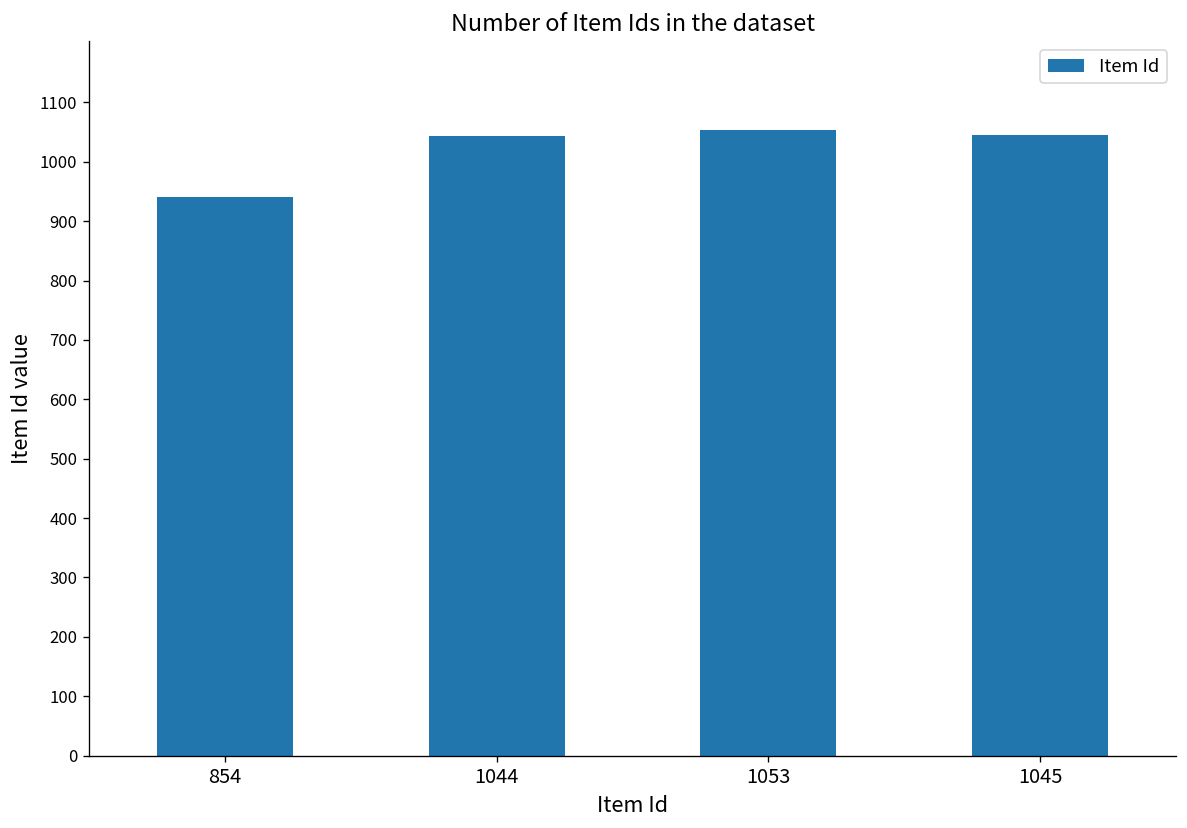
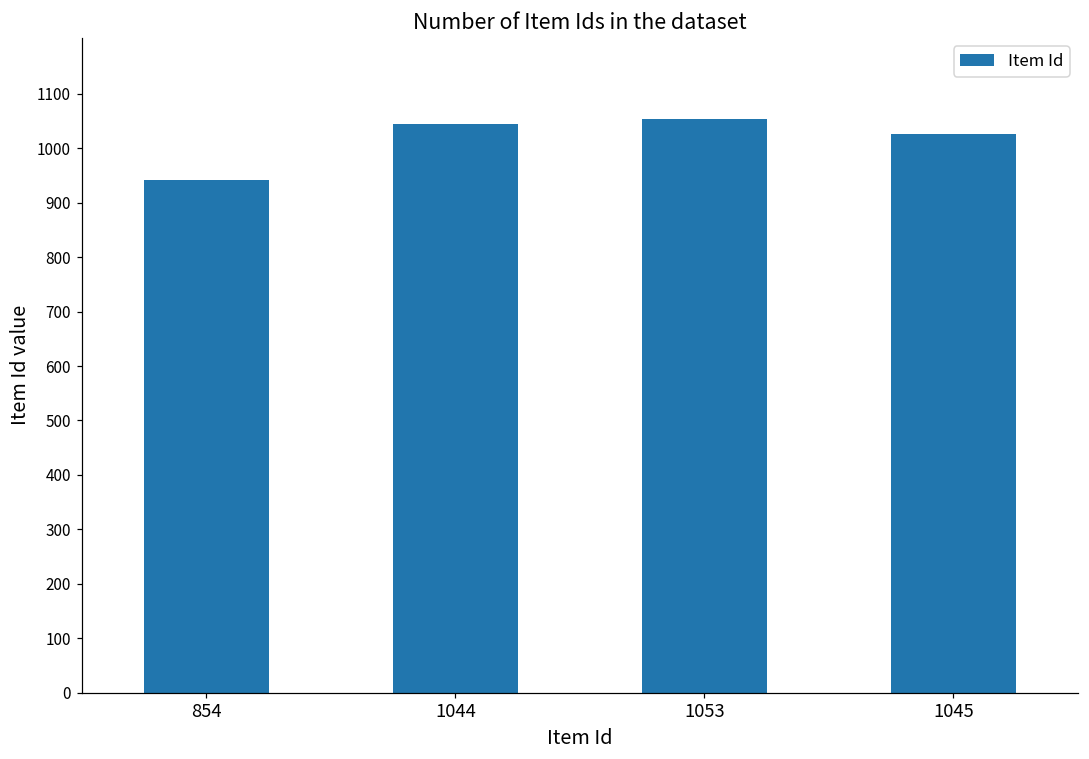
  {
    "854": 940,
    "1044": 1040,
    "1053": 1050,
-   "1045": 1050
+   "1045": 1030
  }
